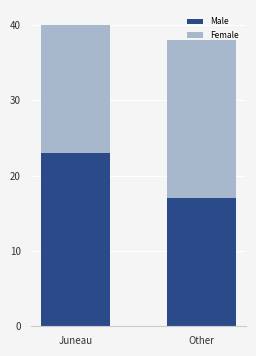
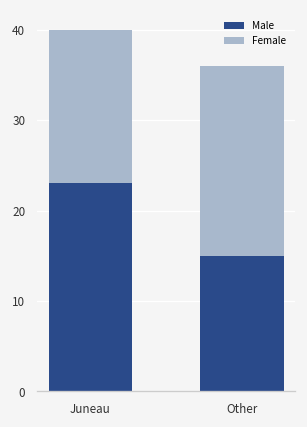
  {
    "Male": {
      "Juneau": 23,
-     "Other": 17
+     "Other": 15
    },
    "Female": {
      "Juneau": 17
    }
  }
